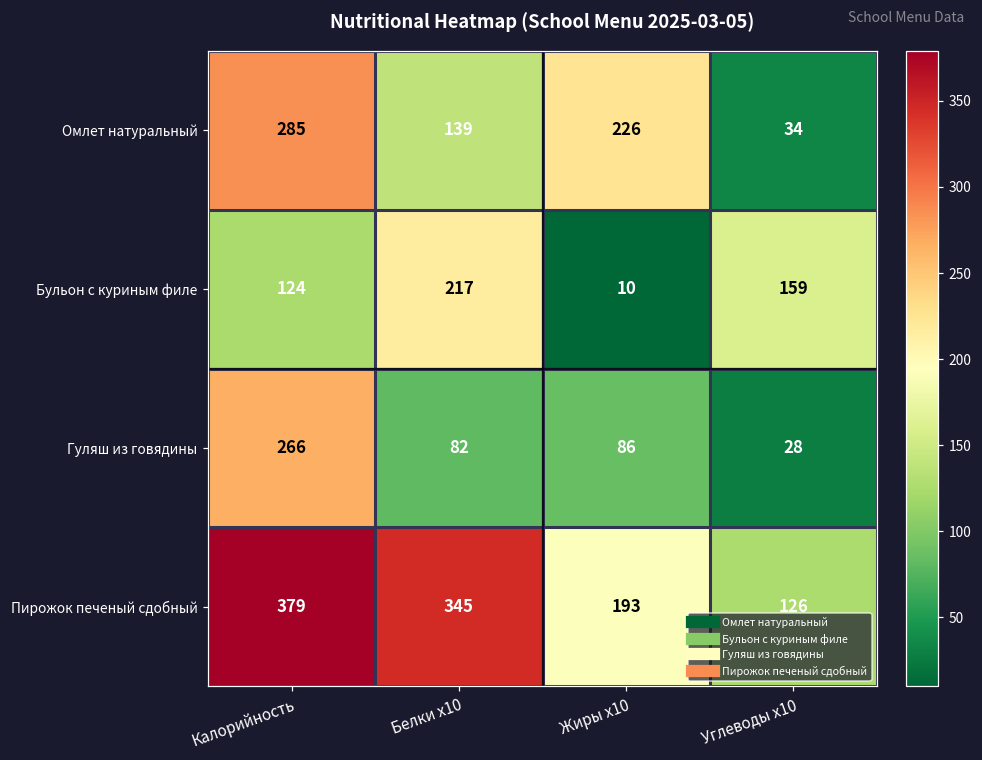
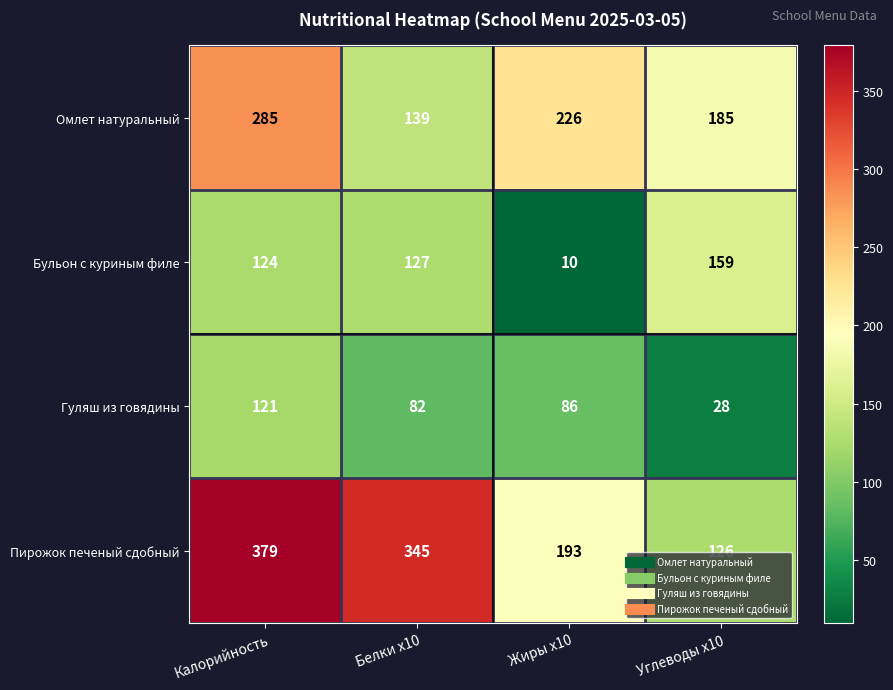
  {
    "Омлет натуральный": {
      "Калорийность": 285,
      "Белки x10": 139,
      "Жиры x10": 226,
-     "Углеводы x10": 34
+     "Углеводы x10": 185
    },
    "Бульон с куриным филе": {
      "Калорийность": 124,
-     "Белки x10": 217,
+     "Белки x10": 127,
      "Жиры x10": 10,
      "Углеводы x10": 159
    },
    "Гуляш из говядины": {
-     "Калорийность": 266,
+     "Калорийность": 121,
      "Белки x10": 82,
      "Жиры x10": 86,
      "Углеводы x10": 28
    },
    "Пирожок печеный сдобный": {
      "Калорийность": 379,
      "Белки x10": 345,
      "Жиры x10": 193
    }
  }
